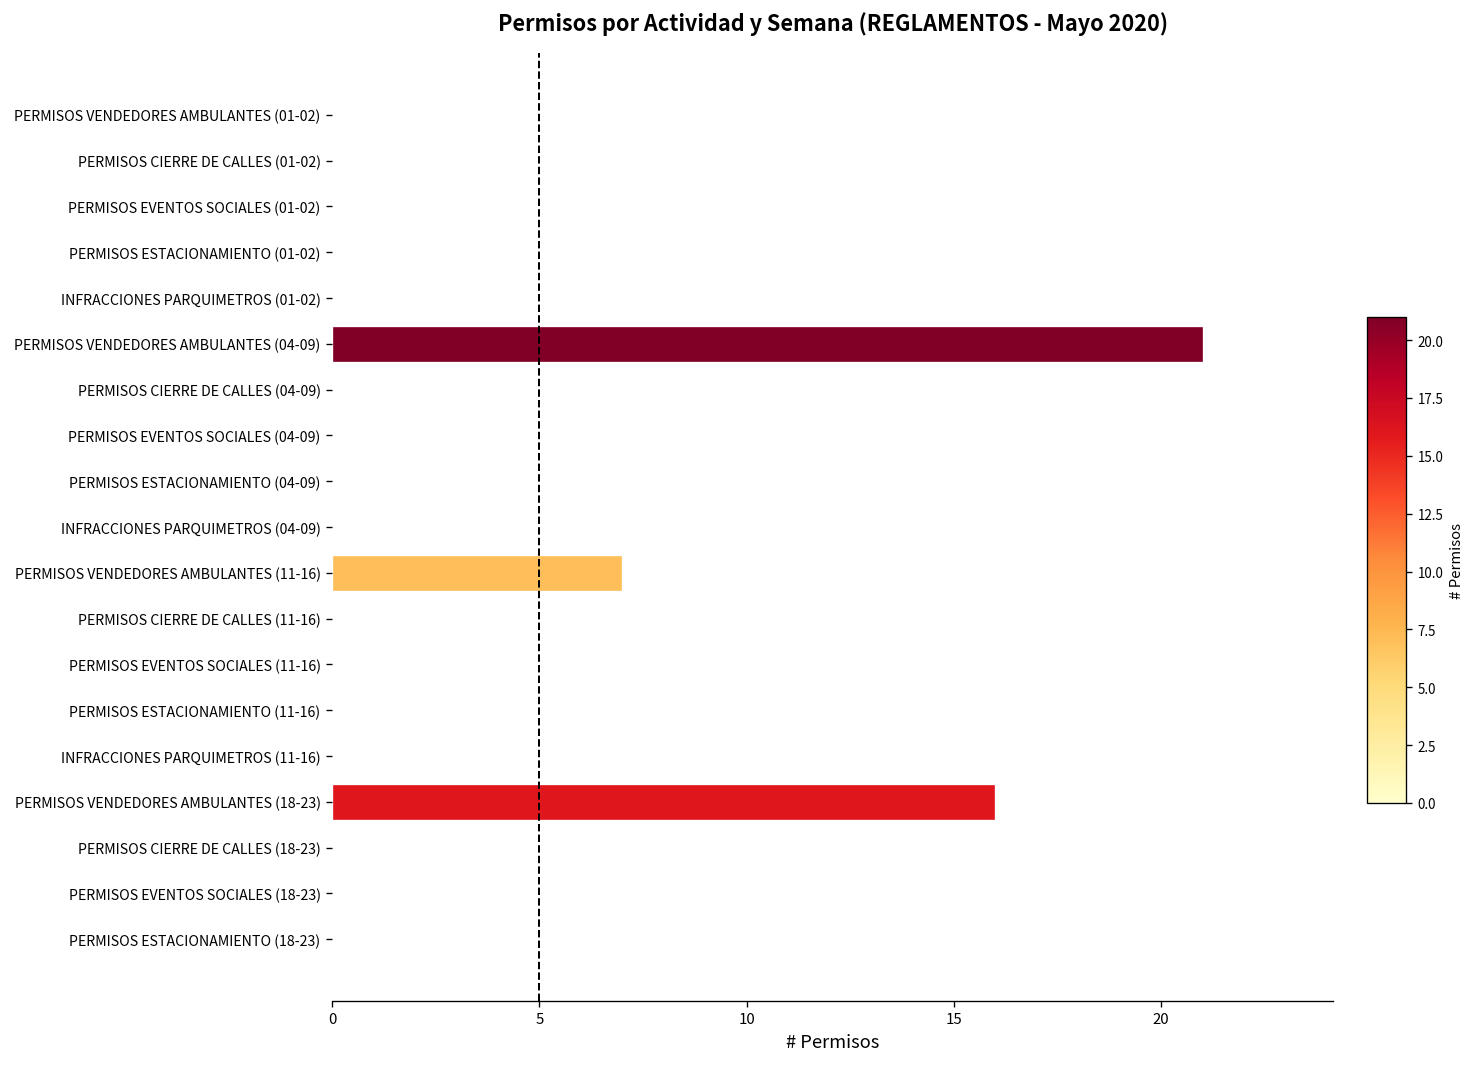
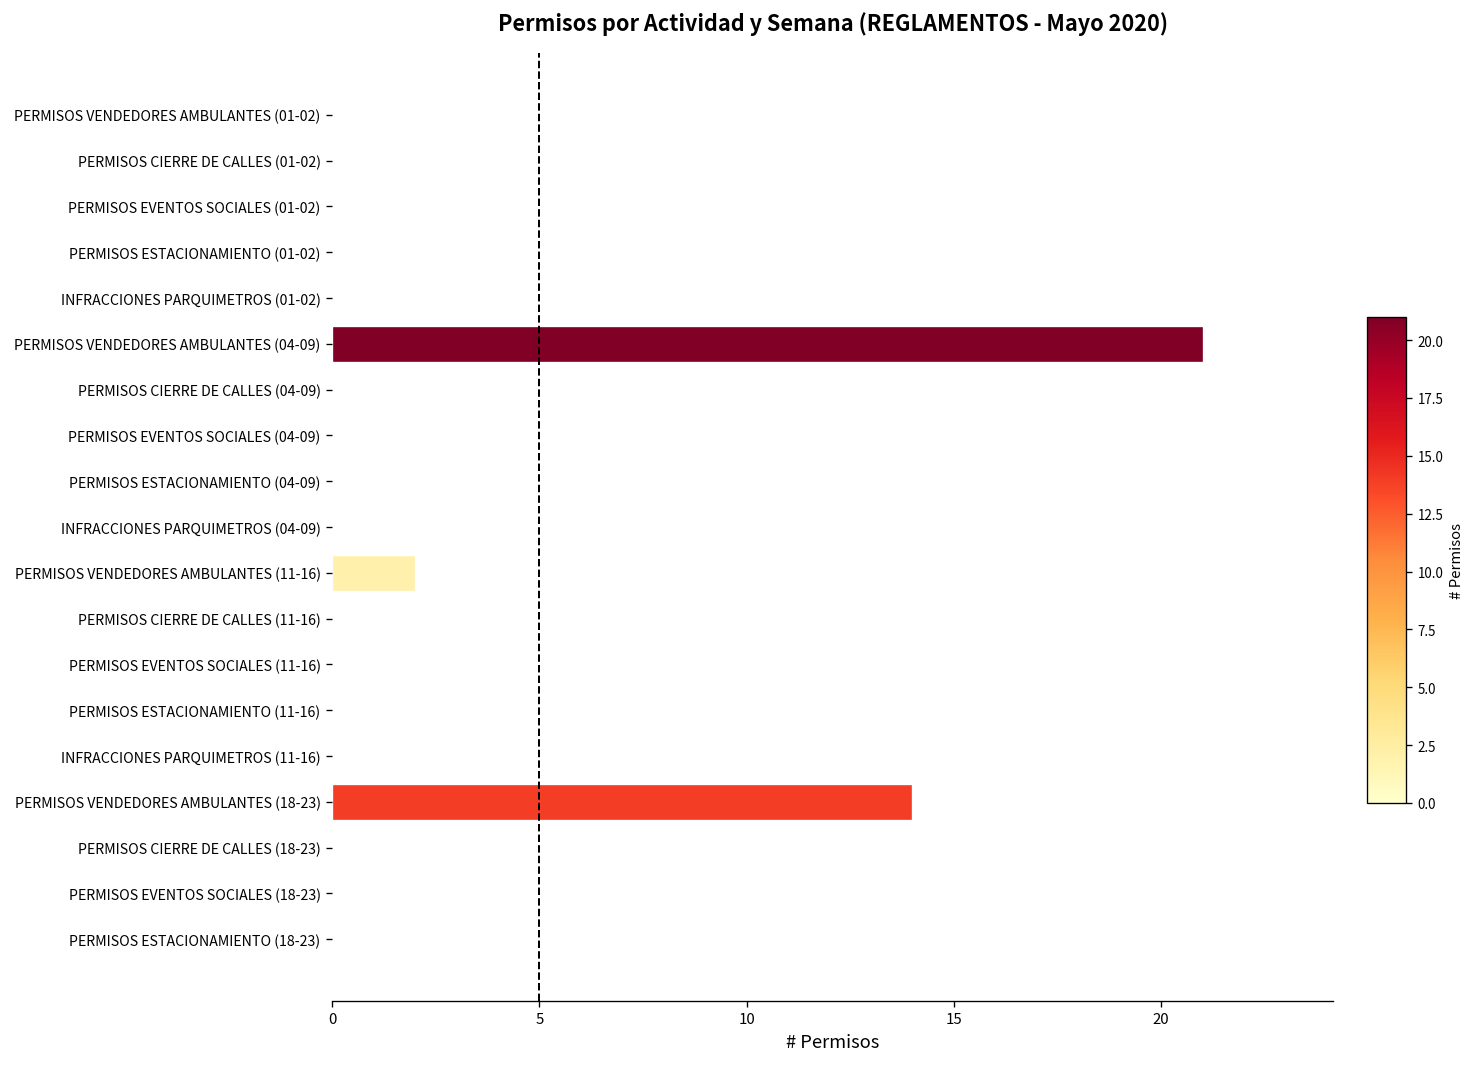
  {
    "PERMISOS VENDEDORES AMBULANTES (01-02)": 0,
    "PERMISOS CIERRE DE CALLES (01-02)": 0,
    "PERMISOS EVENTOS SOCIALES (01-02)": 0,
    "PERMISOS ESTACIONAMIENTO (01-02)": 0,
    "INFRACCIONES PARQUIMETROS (01-02)": 0,
    "PERMISOS VENDEDORES AMBULANTES (04-09)": 21,
    "PERMISOS CIERRE DE CALLES (04-09)": 0,
    "PERMISOS EVENTOS SOCIALES (04-09)": 0,
    "PERMISOS ESTACIONAMIENTO (04-09)": 0,
    "INFRACCIONES PARQUIMETROS (04-09)": 0,
-   "PERMISOS VENDEDORES AMBULANTES (11-16)": 7,
+   "PERMISOS VENDEDORES AMBULANTES (11-16)": 2,
    "PERMISOS CIERRE DE CALLES (11-16)": 0,
    "PERMISOS EVENTOS SOCIALES (11-16)": 0,
    "PERMISOS ESTACIONAMIENTO (11-16)": 0,
    "INFRACCIONES PARQUIMETROS (11-16)": 0,
-   "PERMISOS VENDEDORES AMBULANTES (18-23)": 16,
+   "PERMISOS VENDEDORES AMBULANTES (18-23)": 14,
    "PERMISOS CIERRE DE CALLES (18-23)": 0,
    "PERMISOS EVENTOS SOCIALES (18-23)": 0,
    "PERMISOS ESTACIONAMIENTO (18-23)": 0
  }
